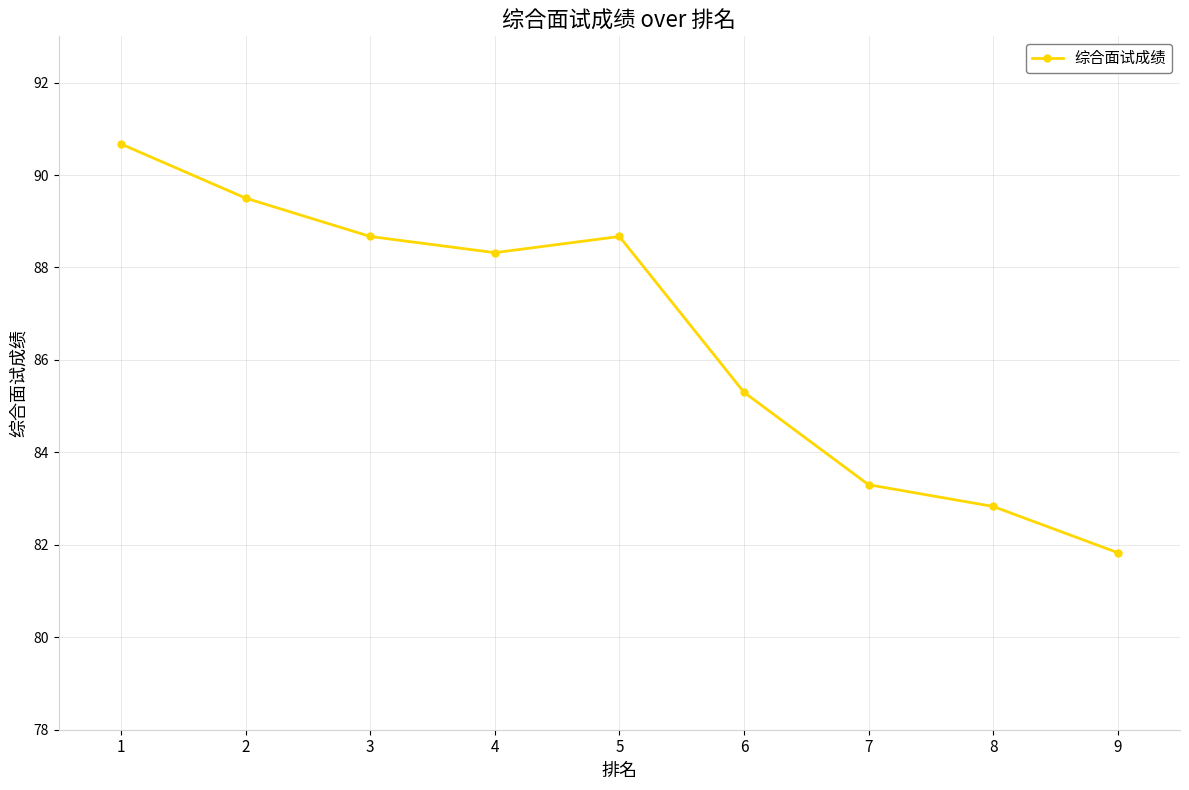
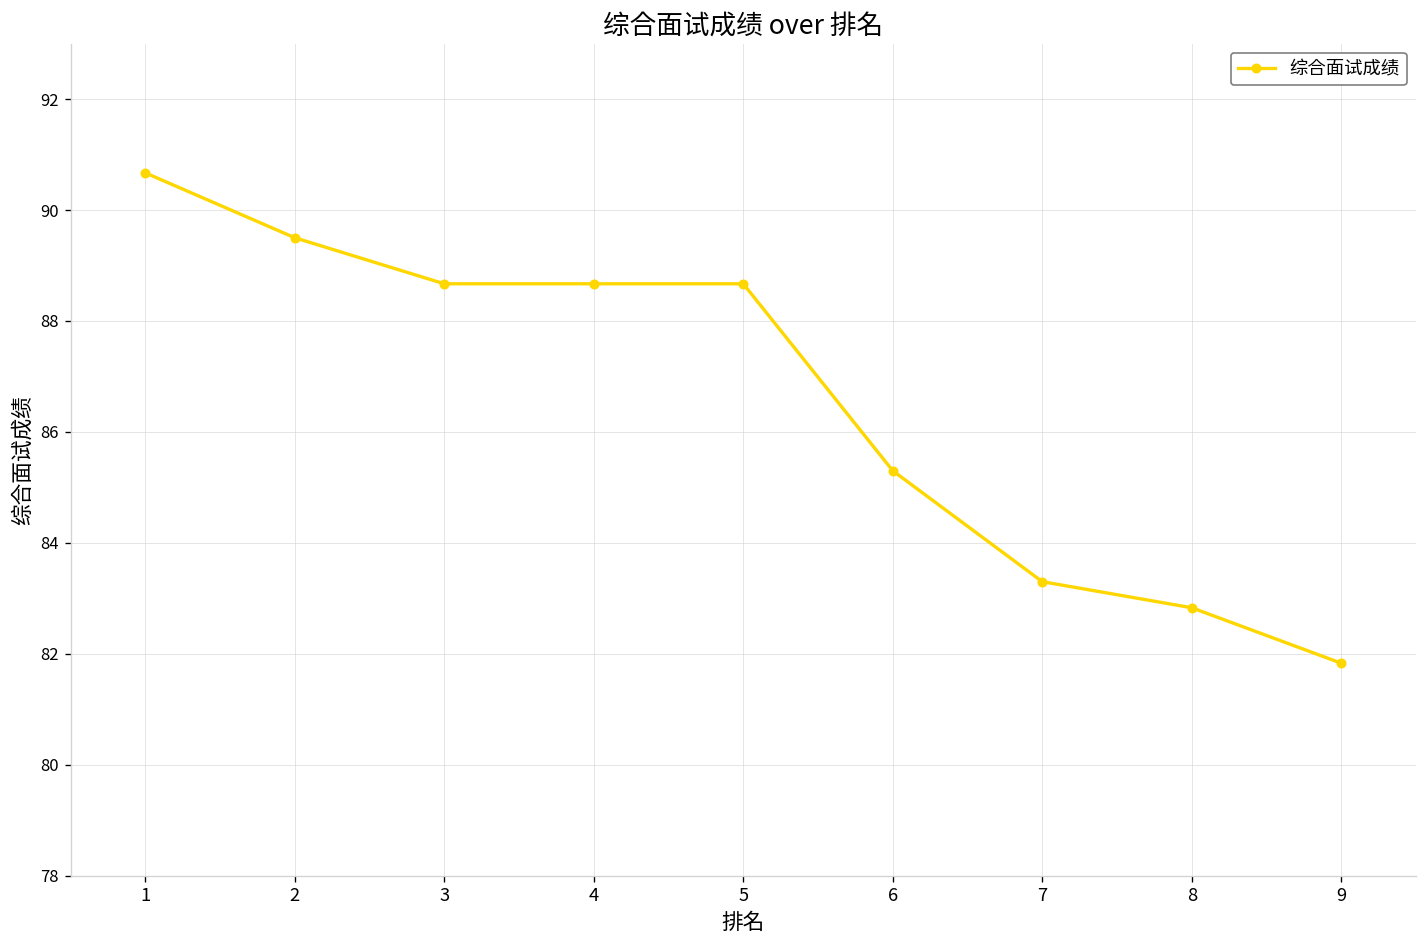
  {
    "1": 90.7,
    "2": 89.5,
    "3": 88.7,
-   "4": 88.3,
+   "4": 88.7,
    "5": 88.7,
    "6": 85.3,
    "7": 83.3,
    "8": 82.8,
    "9": 81.8
  }
